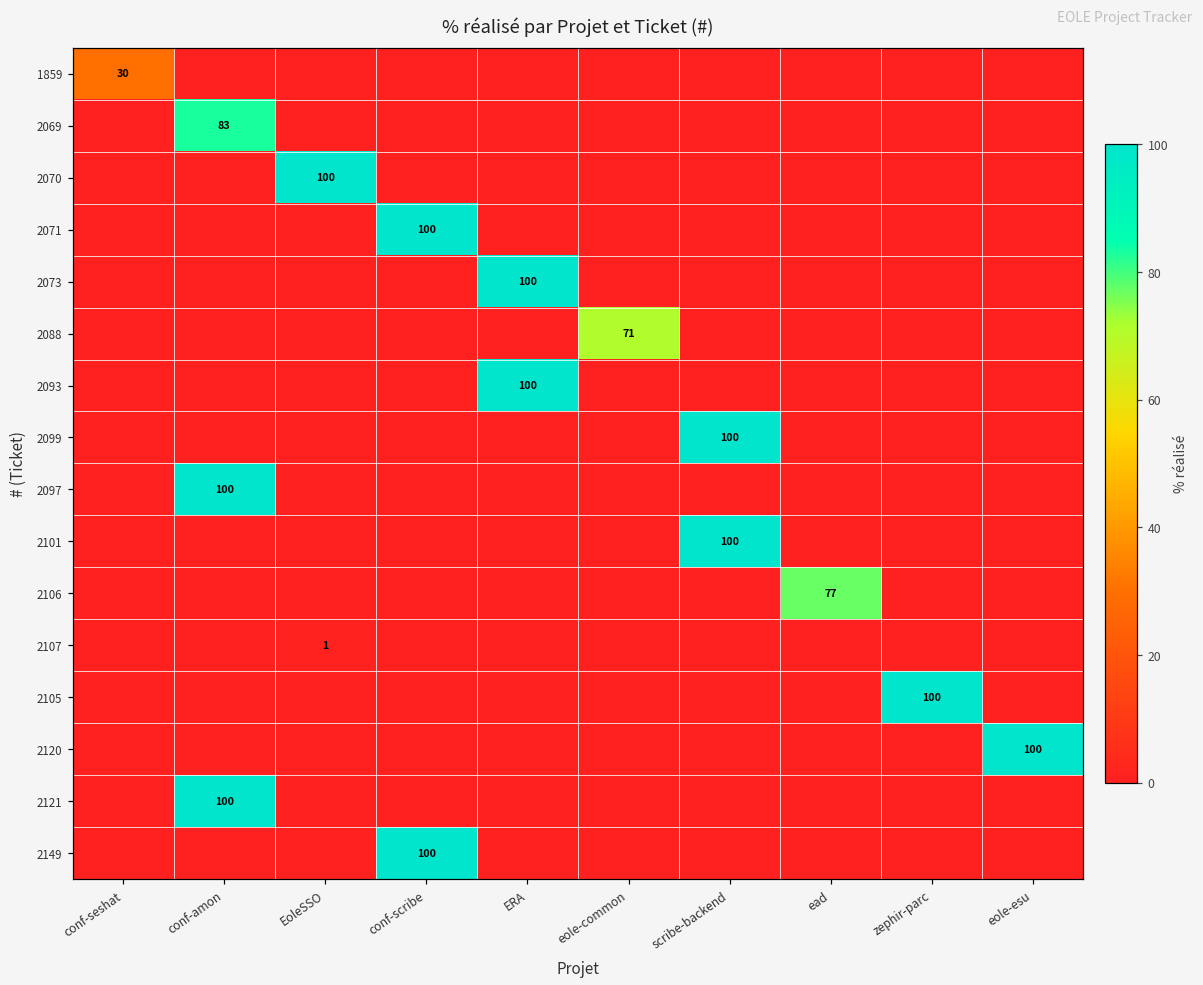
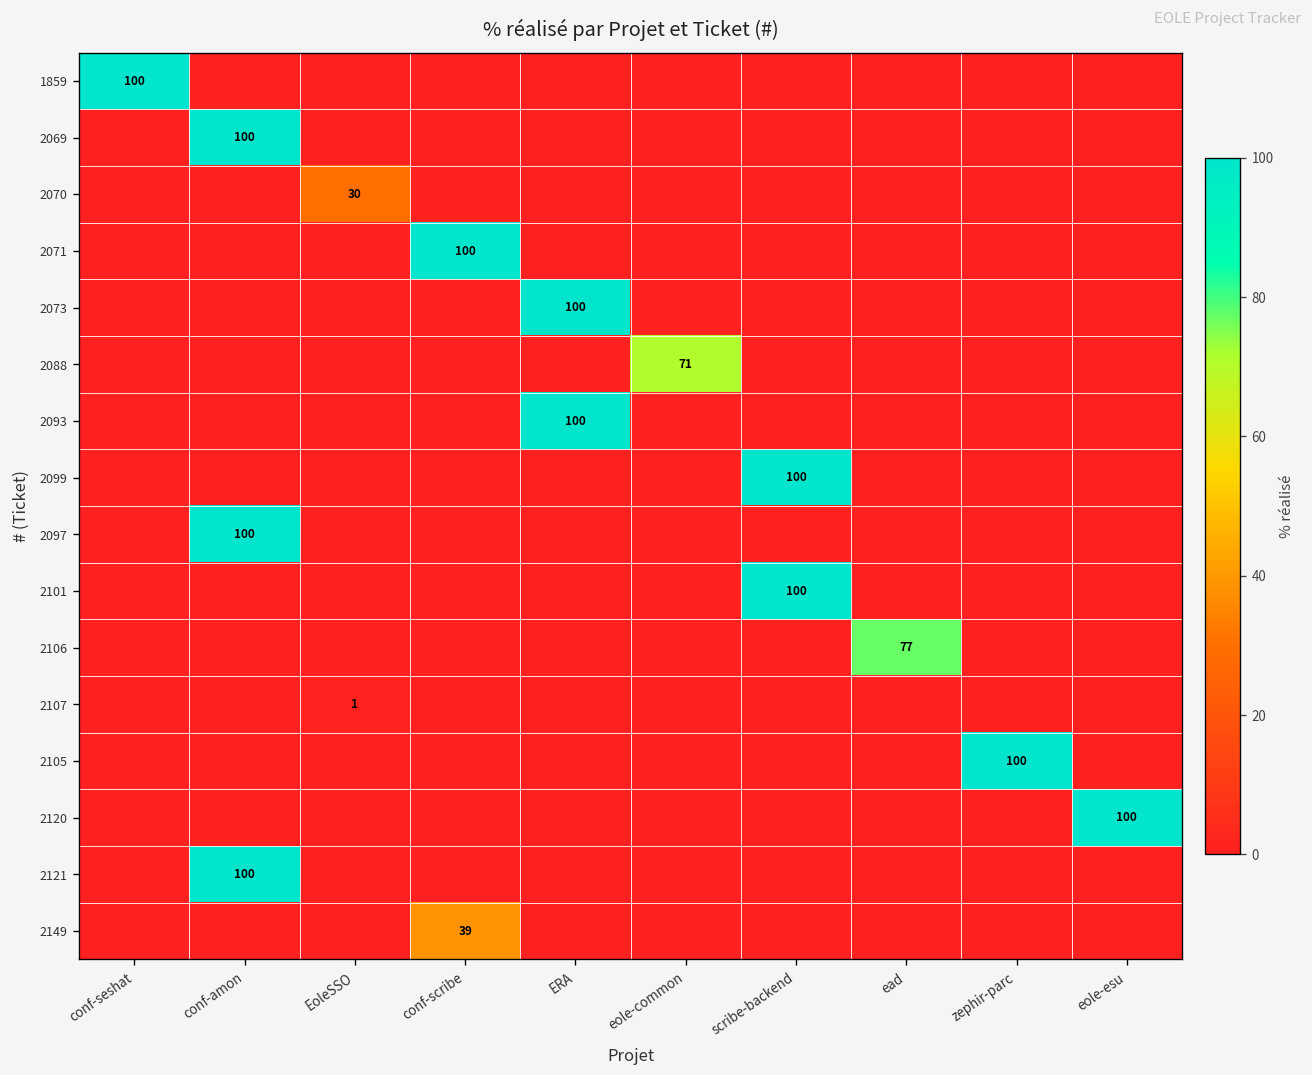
  {
    "1859": {
-     "conf-seshat": 30
+     "conf-seshat": 100
    },
    "2069": {
-     "conf-amon": 83
+     "conf-amon": 100
    },
    "2070": {
-     "EoleSSO": 100
+     "EoleSSO": 30
    },
    "2071": {
      "conf-scribe": 100
    },
    "2073": {
      "ERA": 100
    },
    "2088": {
      "eole-common": 71
    },
    "2093": {
      "ERA": 100
    },
    "2099": {
      "scribe-backend": 100
    },
    "2097": {
      "conf-amon": 100
    },
    "2101": {
      "scribe-backend": 100
    },
    "2106": {
      "ead": 77
    },
    "2107": {
      "EoleSSO": 1
    },
    "2105": {
      "zephir-parc": 100
    },
    "2120": {
      "eole-esu": 100
    },
    "2121": {
      "conf-amon": 100
    },
    "2149": {
-     "conf-scribe": 100
+     "conf-scribe": 39
    }
  }
